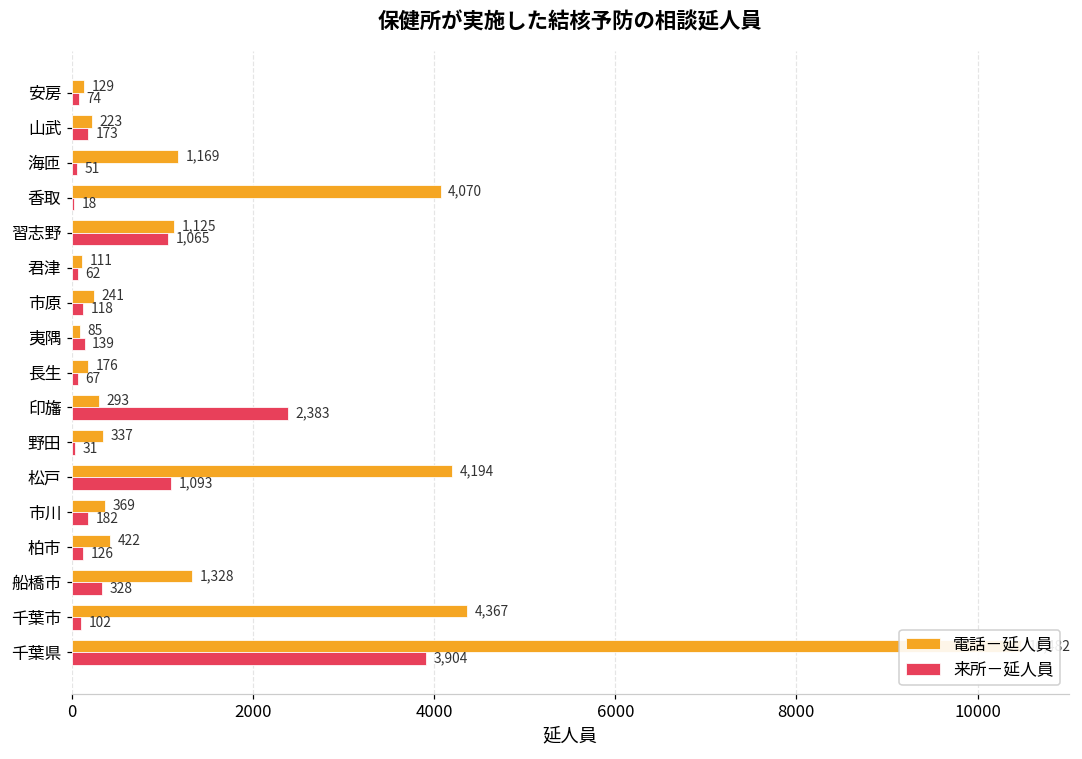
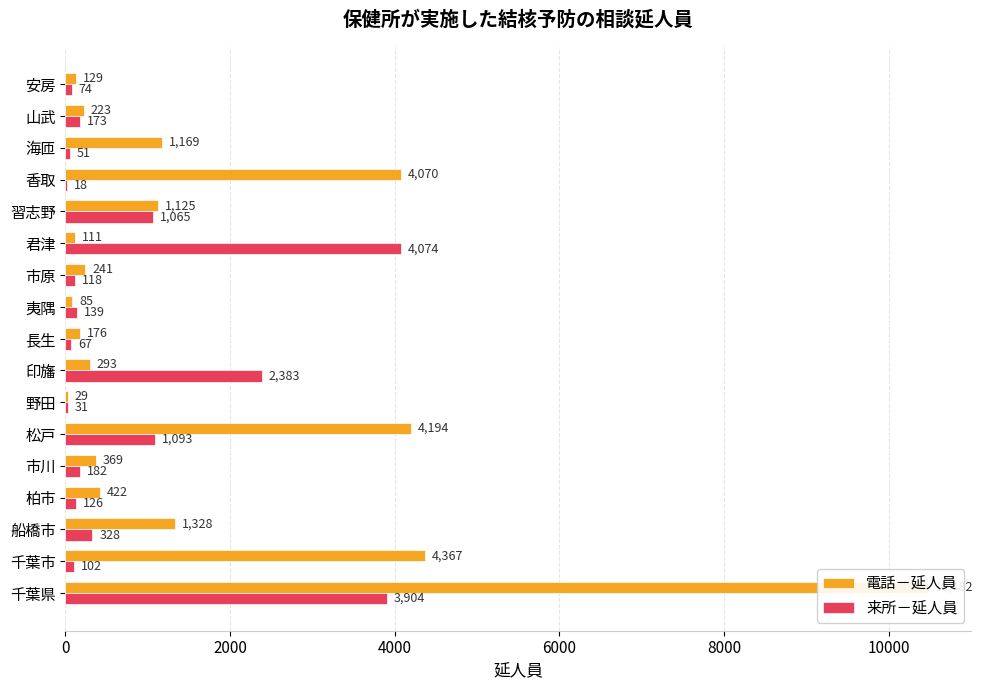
  {
    "電話－延人員": {
      "安房": "129",
      "山武": "223",
      "海匝": "1,169",
      "香取": "4,070",
      "習志野": "1,125",
      "君津": "111",
      "市原": "241",
      "夷隅": "85",
      "長生": "176",
      "印旛": "293",
-     "野田": "337",
+     "野田": "29",
      "松戸": "4,194",
      "市川": "369",
      "柏市": "422",
      "船橋市": "1,328",
      "千葉市": "4,367"
    },
    "来所－延人員": {
      "安房": "74",
      "山武": "173",
      "海匝": "51",
      "香取": "18",
      "習志野": "1,065",
-     "君津": "62",
+     "君津": "4,074",
      "市原": "118",
      "夷隅": "139",
      "長生": "67",
      "印旛": "2,383",
      "野田": "31",
      "松戸": "1,093",
      "市川": "182",
      "柏市": "126",
      "船橋市": "328",
      "千葉市": "102",
      "千葉県": "3,904"
    }
  }
